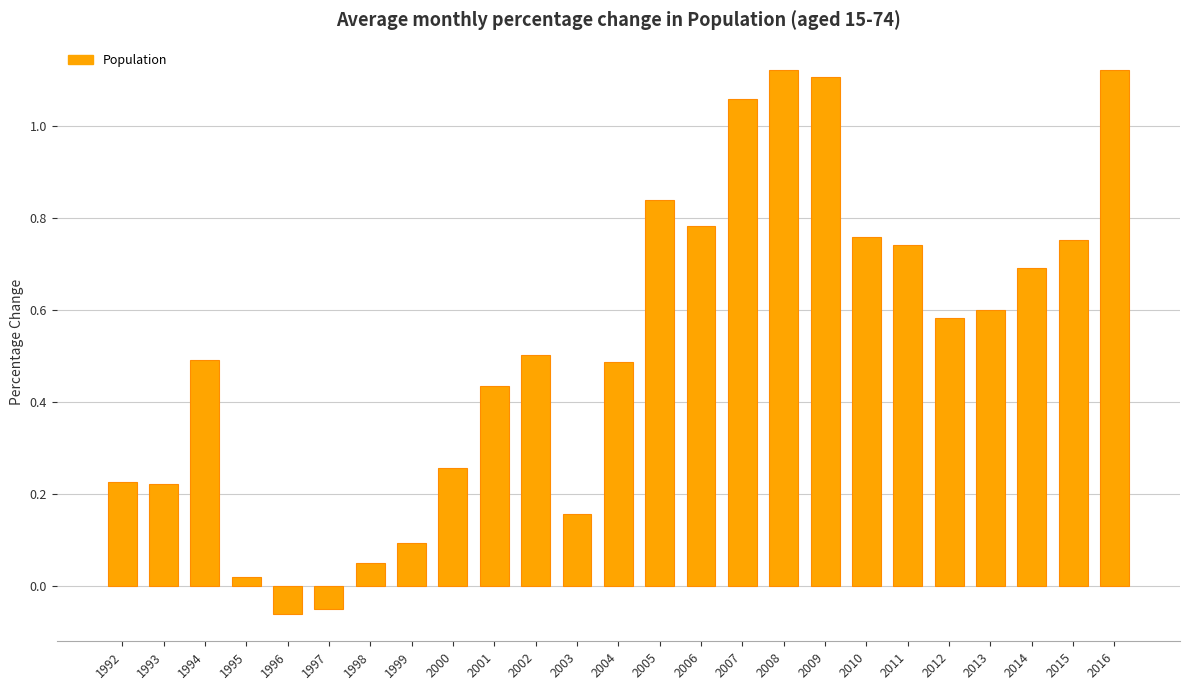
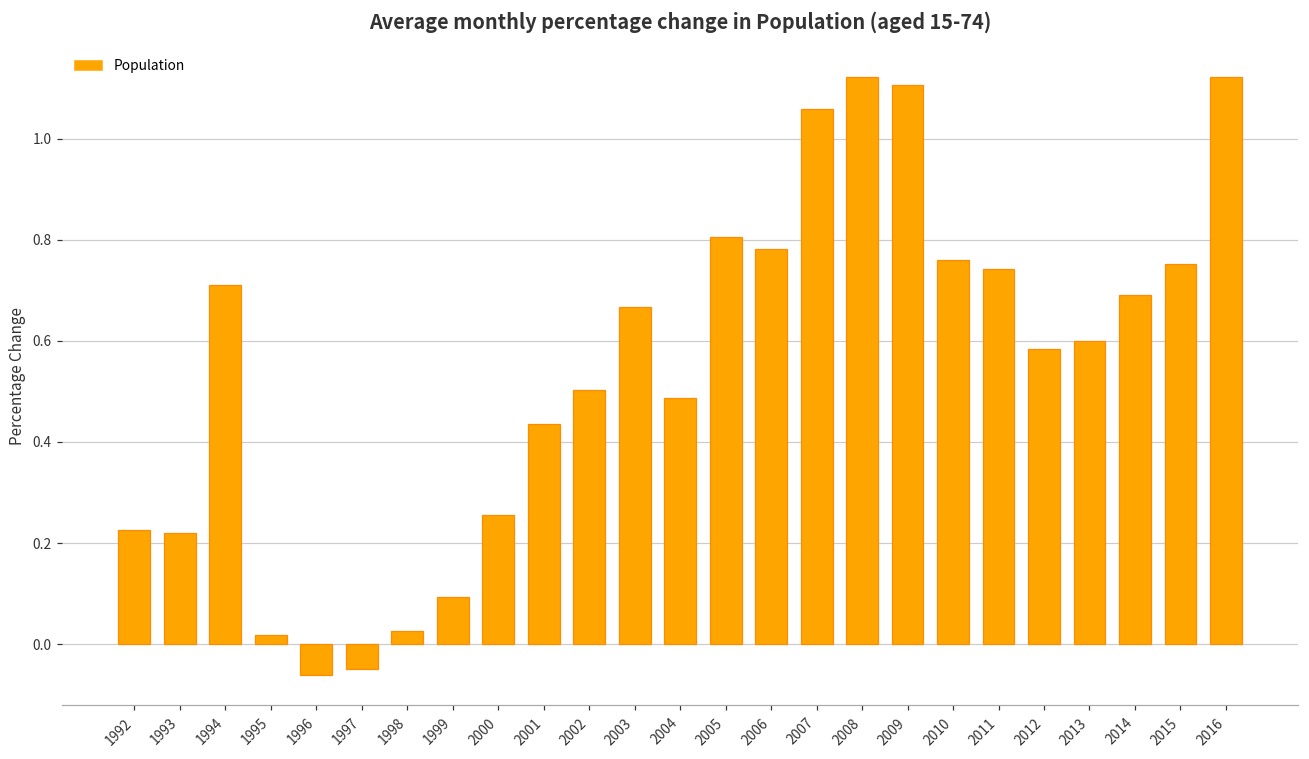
  {
    "1992": 0.23,
    "1993": 0.22,
-   "1994": 0.49,
+   "1994": 0.71,
    "1995": 0.02,
    "1996": -0.06,
    "1997": -0.05,
-   "1998": 0.05,
+   "1998": 0.03,
    "1999": 0.09,
    "2000": 0.26,
    "2001": 0.44,
    "2002": 0.50,
-   "2003": 0.16,
+   "2003": 0.67,
    "2004": 0.49,
-   "2005": 0.84,
+   "2005": 0.81,
    "2006": 0.78,
    "2007": 1.06,
    "2008": 1.12,
    "2009": 1.11,
    "2010": 0.76,
    "2011": 0.74,
    "2012": 0.58,
    "2013": 0.60,
    "2014": 0.69,
    "2015": 0.75,
    "2016": 1.12
  }
